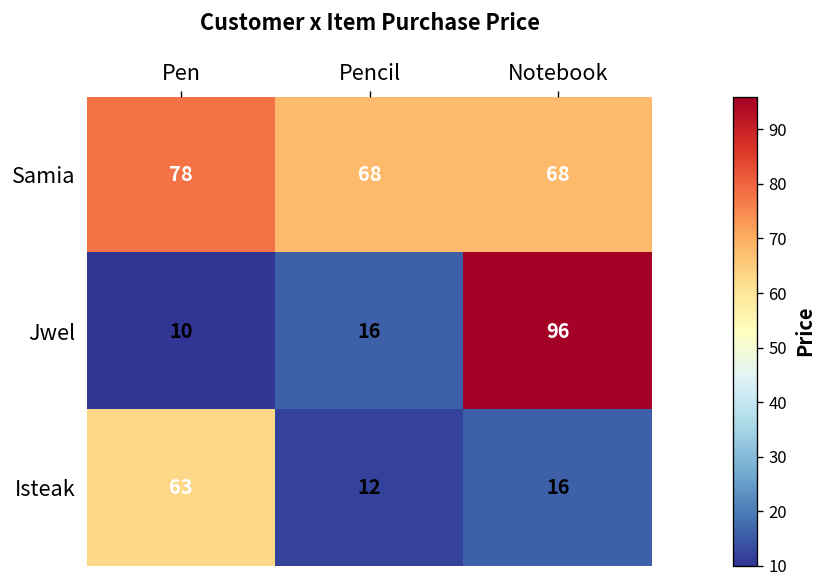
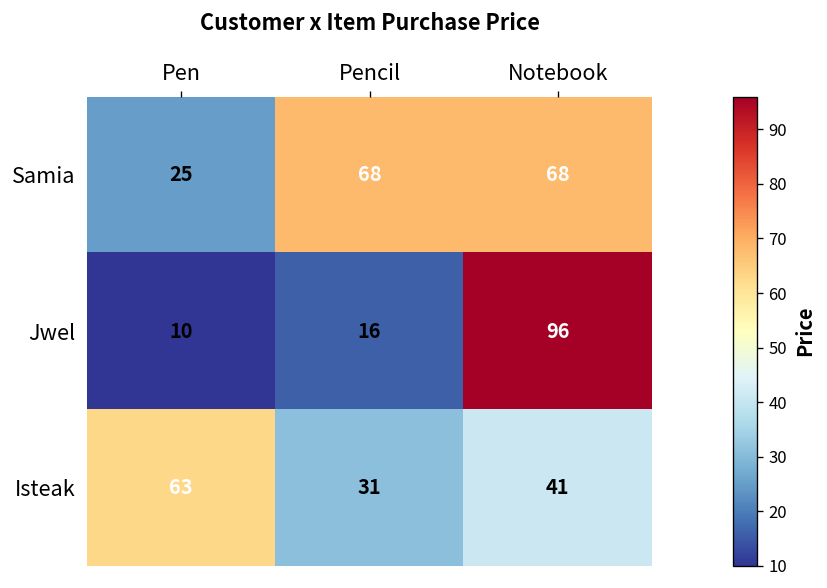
  {
    "Samia": {
-     "Pen": 78,
+     "Pen": 25,
      "Pencil": 68,
      "Notebook": 68
    },
    "Jwel": {
      "Pen": 10,
      "Pencil": 16,
      "Notebook": 96
    },
    "Isteak": {
      "Pen": 63,
-     "Pencil": 12,
-     "Notebook": 16
+     "Pencil": 31,
+     "Notebook": 41
    }
  }
